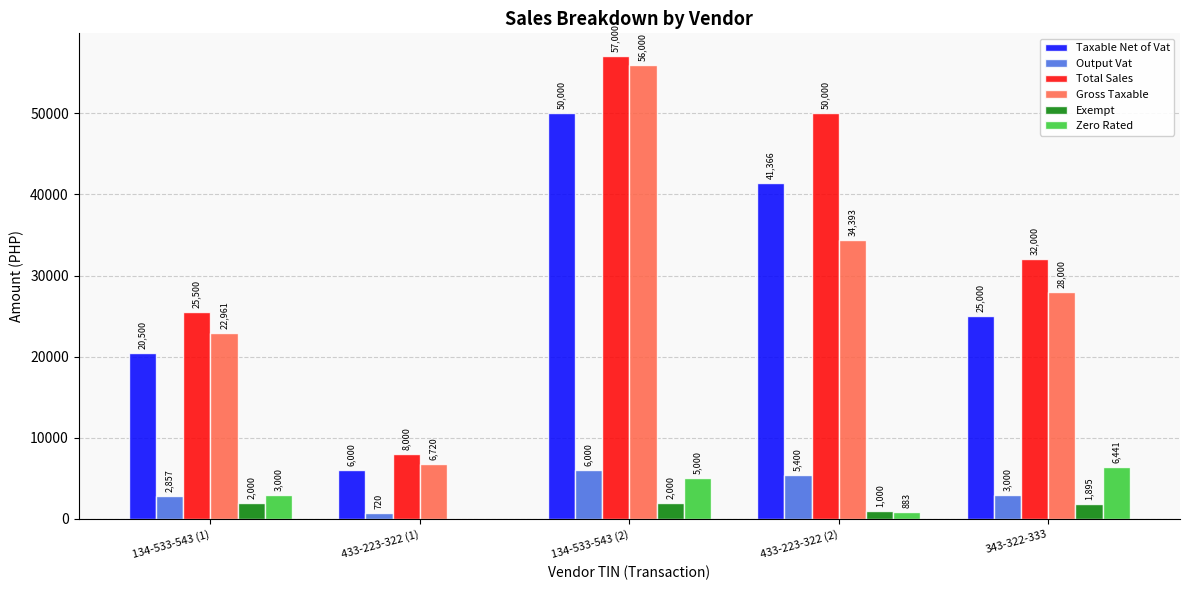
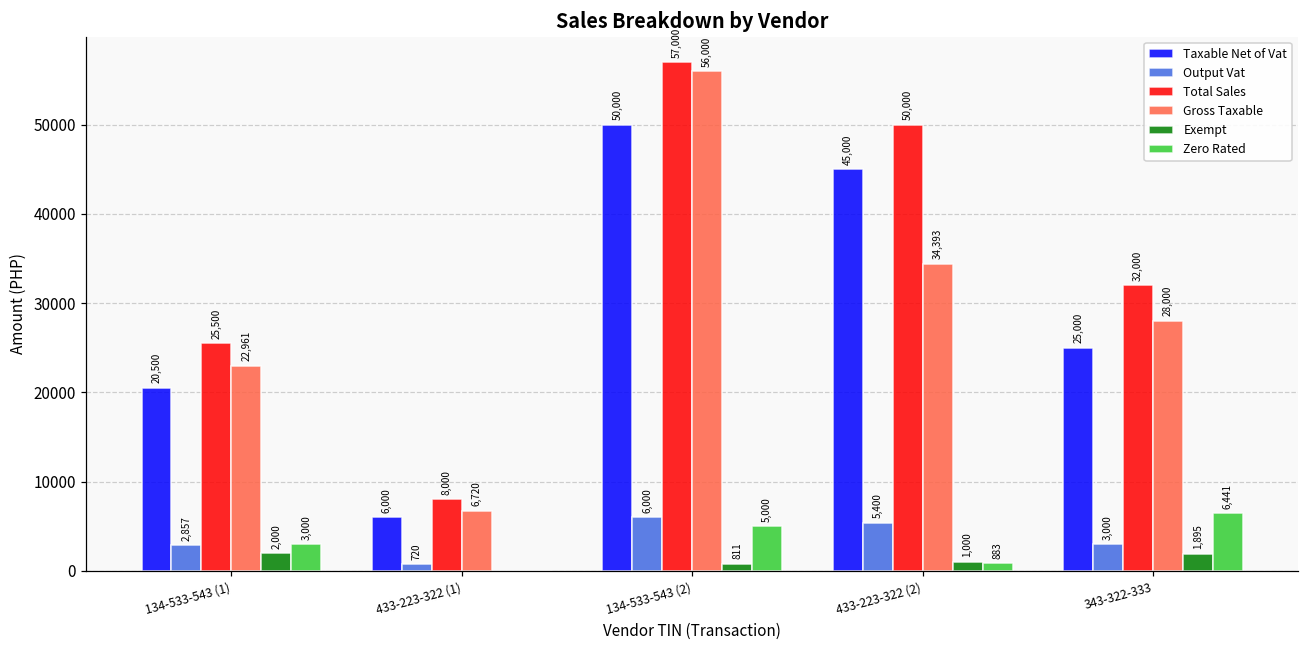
  {
    "Taxable Net of Vat": {
      "134-533-543 (1)": "20,500",
      "433-223-322 (1)": "6,000",
      "134-533-543 (2)": "50,000",
-     "433-223-322 (2)": "41,366",
+     "433-223-322 (2)": "45,000",
      "343-322-333": "25,000"
    },
    "Output Vat": {
      "134-533-543 (1)": "2,857",
      "433-223-322 (1)": "720",
      "134-533-543 (2)": "6,000",
      "433-223-322 (2)": "5,400",
      "343-322-333": "3,000"
    },
    "Total Sales": {
      "134-533-543 (1)": "25,500",
      "433-223-322 (1)": "8,000",
      "134-533-543 (2)": "57,000",
      "433-223-322 (2)": "50,000",
      "343-322-333": "32,000"
    },
    "Gross Taxable": {
      "134-533-543 (1)": "22,961",
      "433-223-322 (1)": "6,720",
      "134-533-543 (2)": "56,000",
      "433-223-322 (2)": "34,393",
      "343-322-333": "28,000"
    },
    "Exempt": {
      "134-533-543 (1)": "2,000",
-     "134-533-543 (2)": "2,000",
+     "134-533-543 (2)": "811",
      "433-223-322 (2)": "1,000",
      "343-322-333": "1,895"
    },
    "Zero Rated": {
      "134-533-543 (1)": "3,000",
      "134-533-543 (2)": "5,000",
      "433-223-322 (2)": "883",
      "343-322-333": "6,441"
    }
  }
